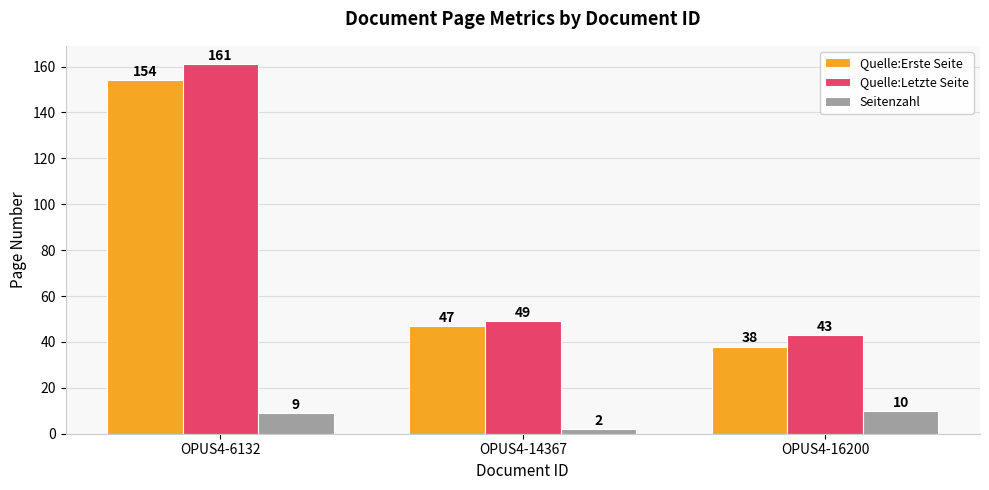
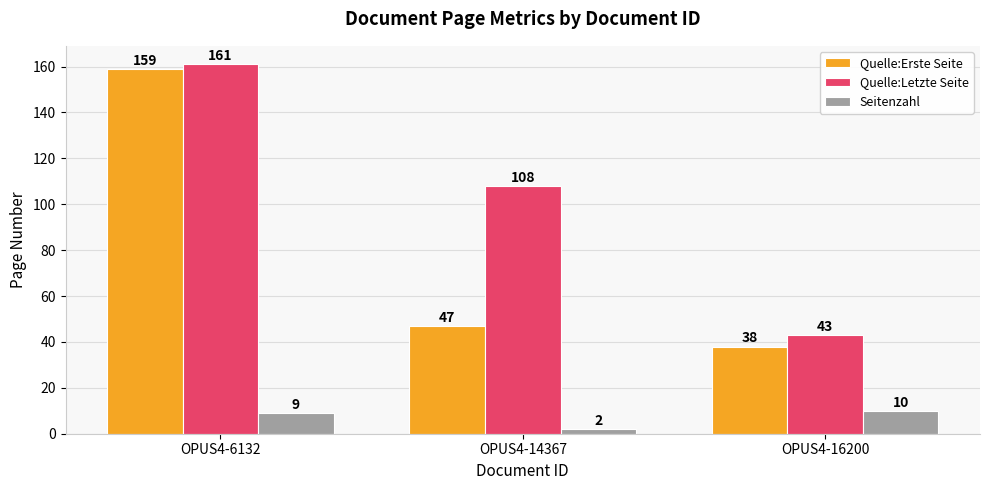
  {
    "Quelle:Erste Seite": {
-     "OPUS4-6132": 154,
+     "OPUS4-6132": 159,
      "OPUS4-14367": 47,
      "OPUS4-16200": 38
    },
    "Quelle:Letzte Seite": {
      "OPUS4-6132": 161,
-     "OPUS4-14367": 49,
+     "OPUS4-14367": 108,
      "OPUS4-16200": 43
    },
    "Seitenzahl": {
      "OPUS4-6132": 9,
      "OPUS4-14367": 2,
      "OPUS4-16200": 10
    }
  }
